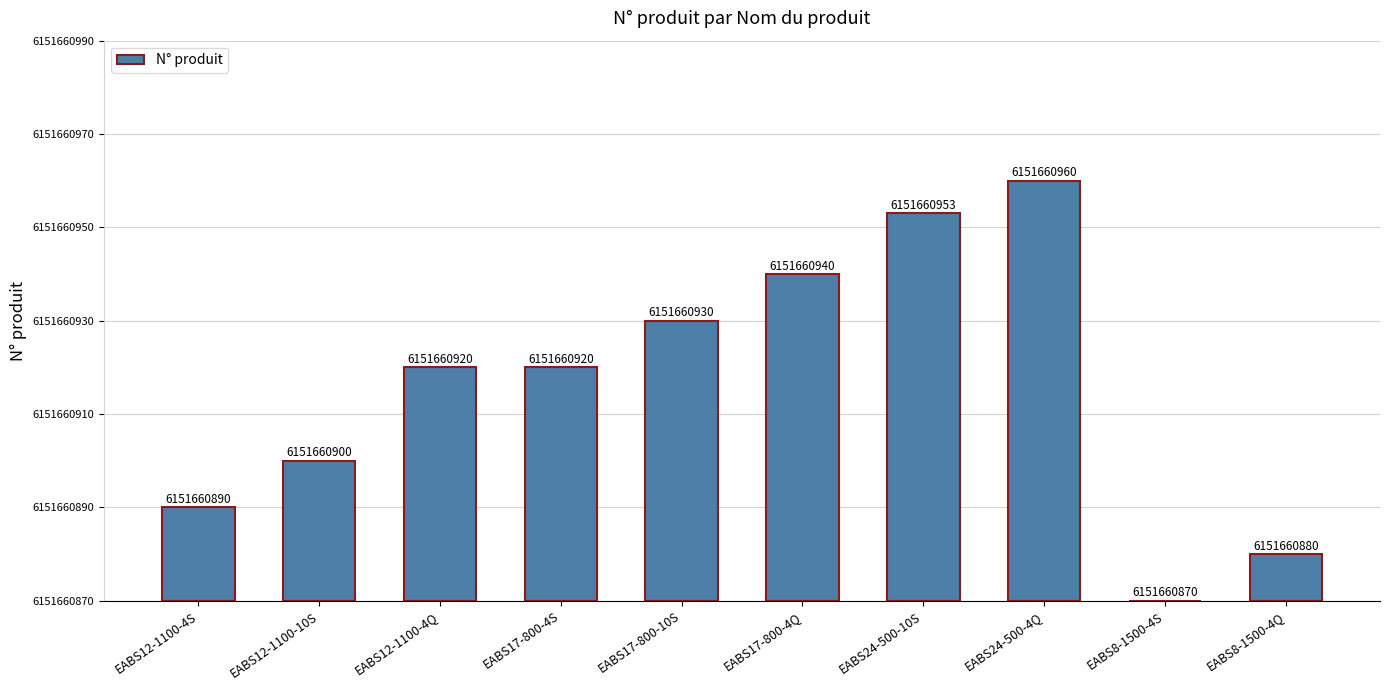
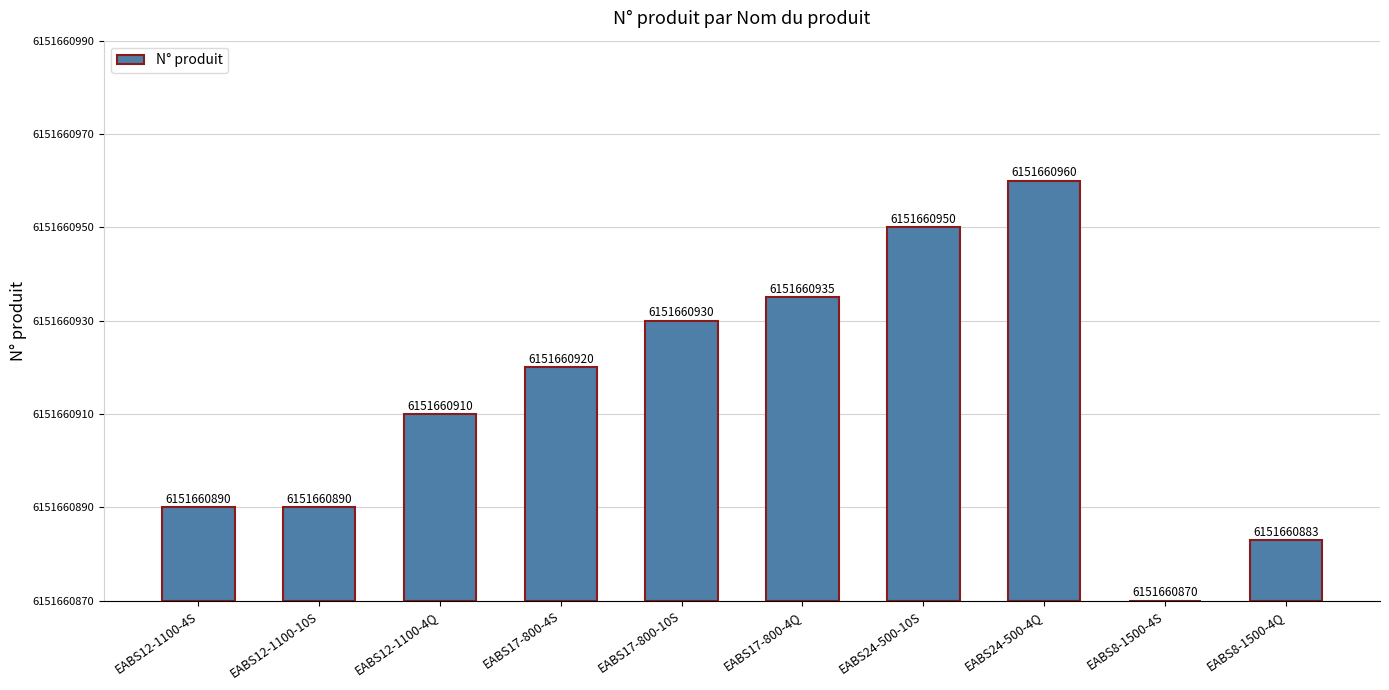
  {
-   "EABS12-1100-10S": 6151660900,
-   "EABS12-1100-4Q": 6151660920,
-   "EABS17-800-4Q": 6151660940,
-   "EABS24-500-10S": 6151660953,
-   "EABS8-1500-4Q": 6151660880
+   "EABS12-1100-10S": 6151660890,
+   "EABS12-1100-4Q": 6151660910,
+   "EABS17-800-4Q": 6151660935,
+   "EABS24-500-10S": 6151660950,
+   "EABS8-1500-4Q": 6151660883
  }
